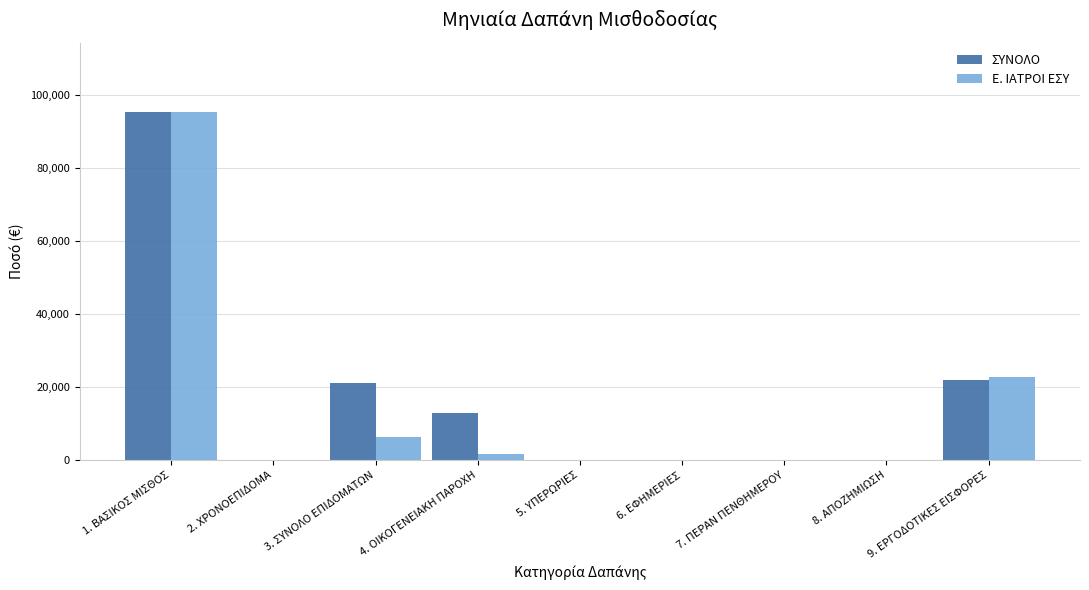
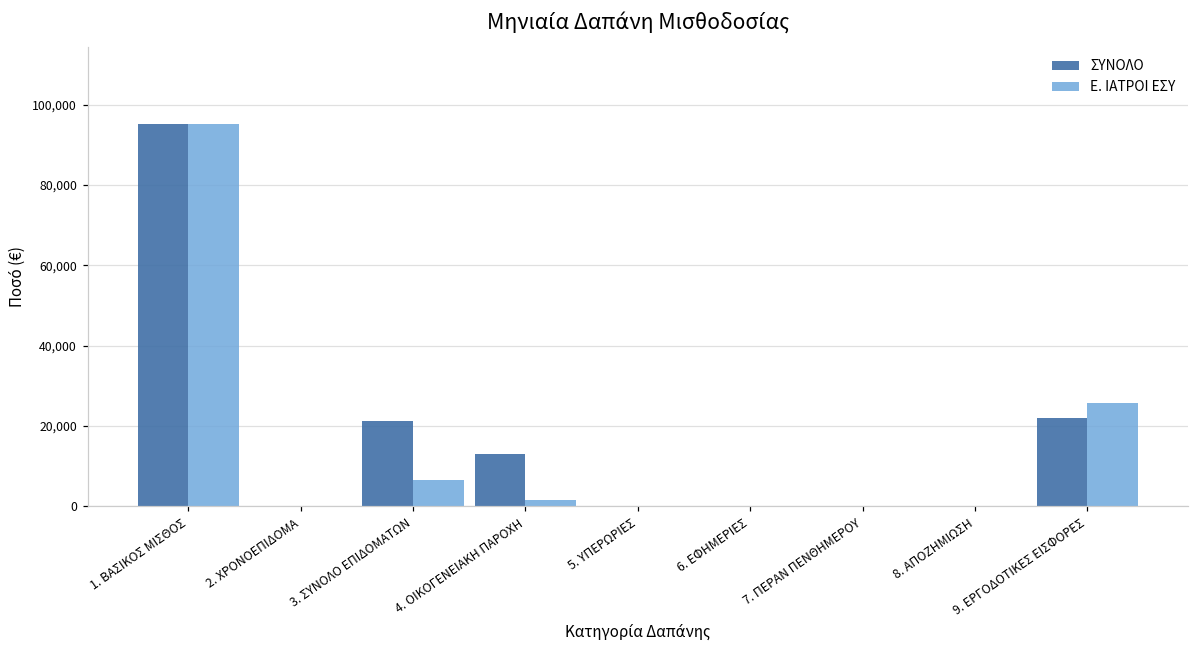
  {
    "ΣΥΝΟΛΟ": {
      "1. ΒΑΣΙΚΟΣ ΜΙΣΘΟΣ": "95,000",
      "2. ΧΡΟΝΟΕΠΙΔΟΜΑ": "0",
      "3. ΣΥΝΟΛΟ ΕΠΙΔΟΜΑΤΩΝ": "21,000",
      "4. ΟΙΚΟΓΕΝΕΙΑΚΗ ΠΑΡΟΧΗ": "13,000",
      "5. ΥΠΕΡΩΡΙΕΣ": "0",
      "6. ΕΦΗΜΕΡΙΕΣ": "0",
      "7. ΠΕΡΑΝ ΠΕΝΘΗΜΕΡΟΥ": "0",
      "8. ΑΠΟΖΗΜΙΩΣΗ": "0",
      "9. ΕΡΓΟΔΟΤΙΚΕΣ ΕΙΣΦΟΡΕΣ": "22,000"
    },
    "Ε. ΙΑΤΡΟΙ ΕΣΥ": {
      "1. ΒΑΣΙΚΟΣ ΜΙΣΘΟΣ": "95,000",
      "2. ΧΡΟΝΟΕΠΙΔΟΜΑ": "0",
      "3. ΣΥΝΟΛΟ ΕΠΙΔΟΜΑΤΩΝ": "6,000",
      "4. ΟΙΚΟΓΕΝΕΙΑΚΗ ΠΑΡΟΧΗ": "2,000",
      "5. ΥΠΕΡΩΡΙΕΣ": "0",
      "6. ΕΦΗΜΕΡΙΕΣ": "0",
      "7. ΠΕΡΑΝ ΠΕΝΘΗΜΕΡΟΥ": "0",
      "8. ΑΠΟΖΗΜΙΩΣΗ": "0",
-     "9. ΕΡΓΟΔΟΤΙΚΕΣ ΕΙΣΦΟΡΕΣ": "23,000"
+     "9. ΕΡΓΟΔΟΤΙΚΕΣ ΕΙΣΦΟΡΕΣ": "26,000"
    }
  }
